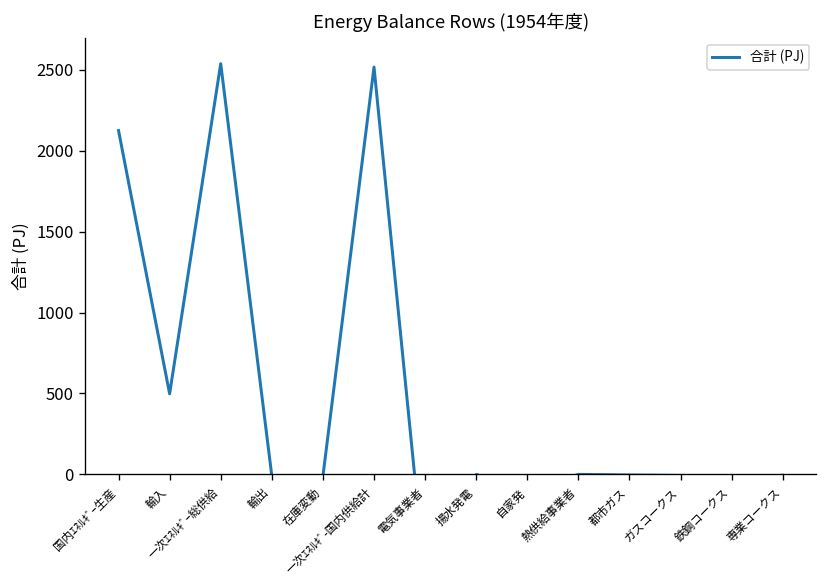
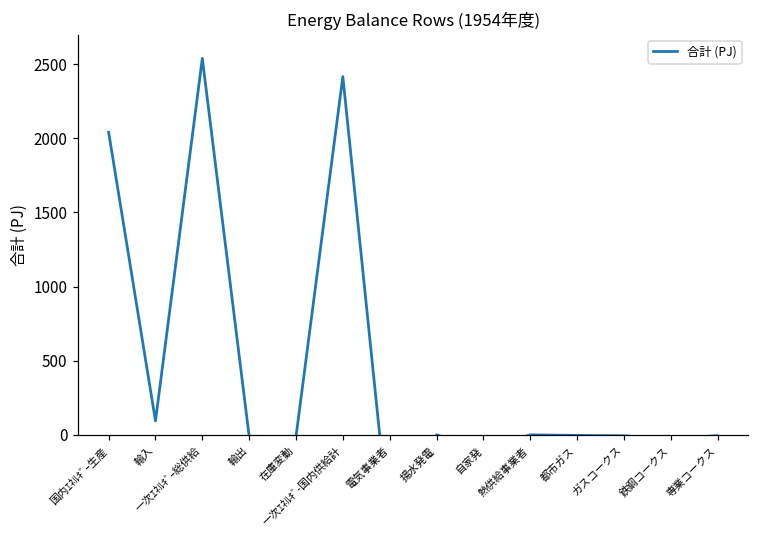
  {
-   "国内ｴﾈﾙｷﾞｰ生産": 2120,
-   "輸入": 500,
+   "国内ｴﾈﾙｷﾞｰ生産": 2040,
+   "輸入": 90,
    "一次ｴﾈﾙｷﾞｰ総供給": 2540,
    "輸出": -10,
    "在庫変動": -10,
-   "一次ｴﾈﾙｷﾞ-国内供給計": 2520,
+   "一次ｴﾈﾙｷﾞ-国内供給計": 2420,
    "揚水発電": 0,
    "熱供給事業者": 0,
    "都市ガス": 0,
    "ガスコークス": -10,
    "専業コークス": -10
  }
